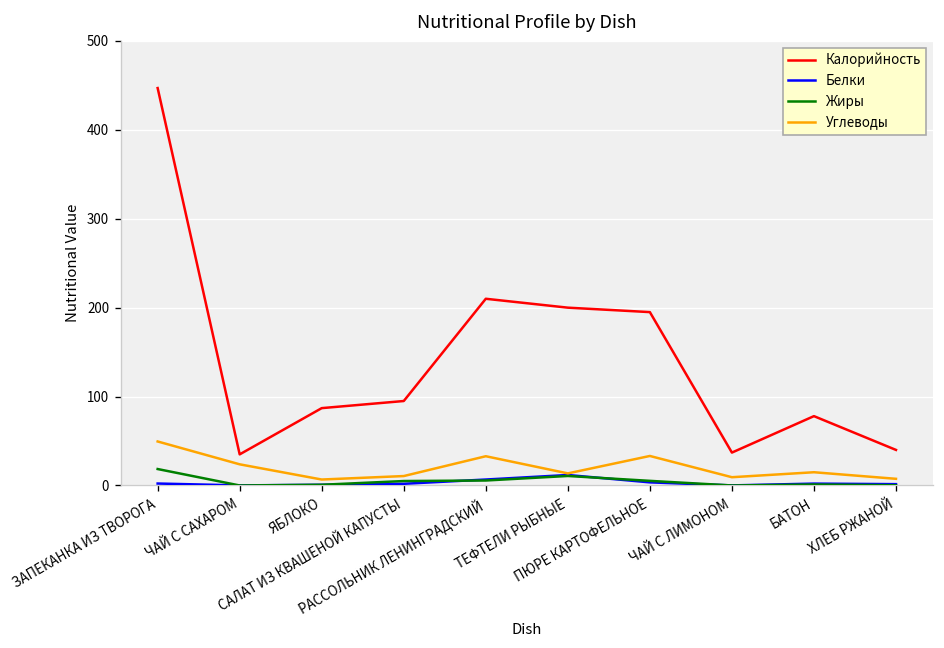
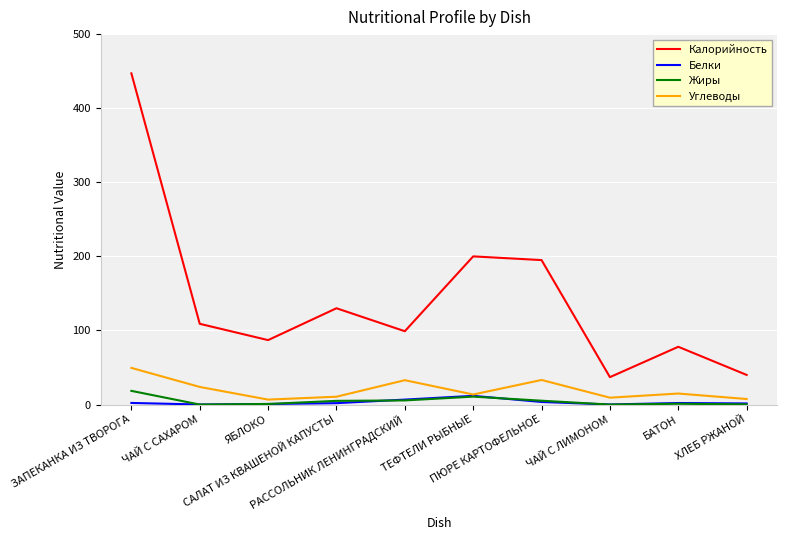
  {
    "Калорийность": {
      "ЗАПЕКАНКА ИЗ ТВОРОГА": 450,
-     "ЧАЙ С САХАРОМ": 40,
+     "ЧАЙ С САХАРОМ": 110,
      "ЯБЛОКО": 90,
-     "САЛАТ ИЗ КВАШЕНОЙ КАПУСТЫ": 100,
-     "РАССОЛЬНИК ЛЕНИНГРАДСКИЙ": 210,
+     "САЛАТ ИЗ КВАШЕНОЙ КАПУСТЫ": 130,
+     "РАССОЛЬНИК ЛЕНИНГРАДСКИЙ": 100,
      "ТЕФТЕЛИ РЫБНЫЕ": 200,
      "ПЮРЕ КАРТОФЕЛЬНОЕ": 200,
      "ЧАЙ С ЛИМОНОМ": 40,
      "БАТОН": 80,
      "ХЛЕБ РЖАНОЙ": 40
    },
    "Белки": {
      "ЗАПЕКАНКА ИЗ ТВОРОГА": 0
    },
    "Жиры": {
      "ЗАПЕКАНКА ИЗ ТВОРОГА": 20
    },
    "Углеводы": {
      "ЗАПЕКАНКА ИЗ ТВОРОГА": 50,
      "ЧАЙ С САХАРОМ": 20,
      "ЯБЛОКО": 10,
      "САЛАТ ИЗ КВАШЕНОЙ КАПУСТЫ": 10,
      "РАССОЛЬНИК ЛЕНИНГРАДСКИЙ": 30,
      "ПЮРЕ КАРТОФЕЛЬНОЕ": 30,
      "ЧАЙ С ЛИМОНОМ": 10,
      "БАТОН": 10,
      "ХЛЕБ РЖАНОЙ": 10
    }
  }
